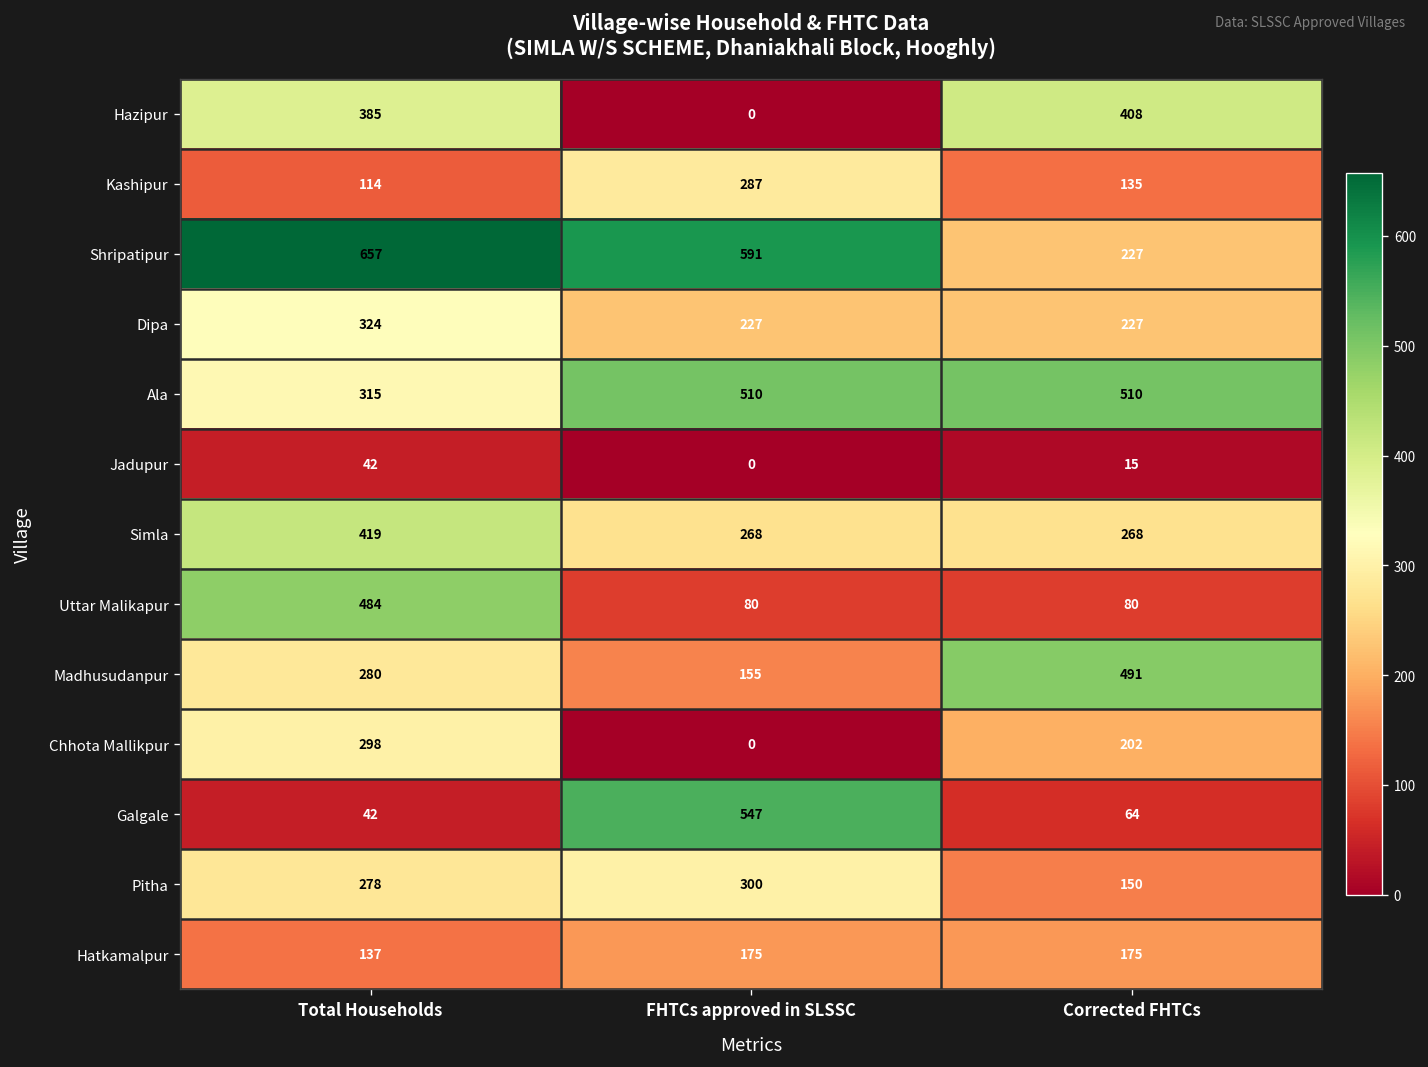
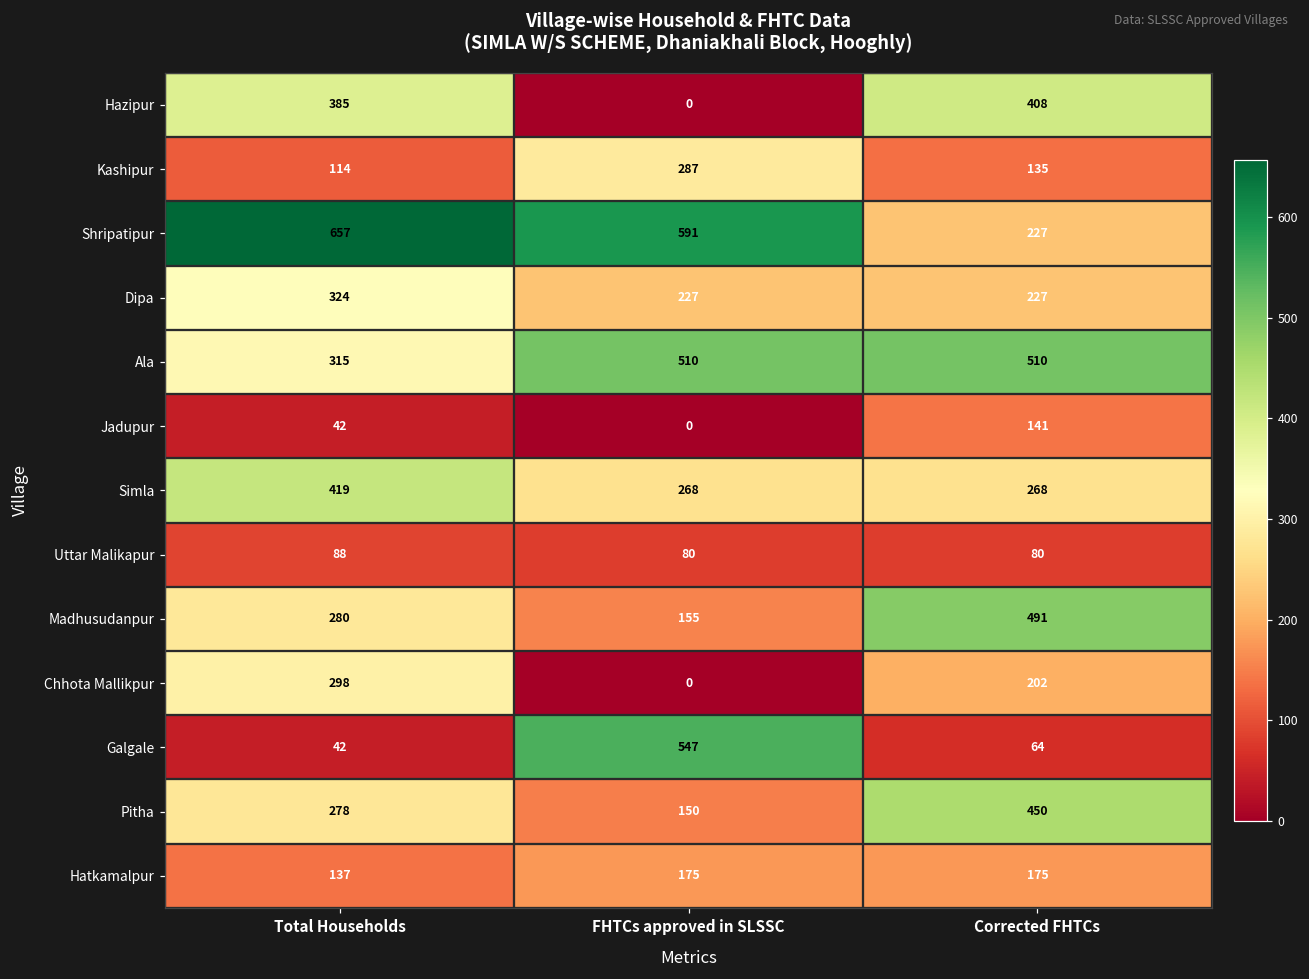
  {
    "Hazipur": {
      "Total Households": 385,
      "FHTCs approved in SLSSC": 0,
      "Corrected FHTCs": 408
    },
    "Kashipur": {
      "Total Households": 114,
      "FHTCs approved in SLSSC": 287,
      "Corrected FHTCs": 135
    },
    "Shripatipur": {
      "Total Households": 657,
      "FHTCs approved in SLSSC": 591,
      "Corrected FHTCs": 227
    },
    "Dipa": {
      "Total Households": 324,
      "FHTCs approved in SLSSC": 227,
      "Corrected FHTCs": 227
    },
    "Ala": {
      "Total Households": 315,
      "FHTCs approved in SLSSC": 510,
      "Corrected FHTCs": 510
    },
    "Jadupur": {
      "Total Households": 42,
      "FHTCs approved in SLSSC": 0,
-     "Corrected FHTCs": 15
+     "Corrected FHTCs": 141
    },
    "Simla": {
      "Total Households": 419,
      "FHTCs approved in SLSSC": 268,
      "Corrected FHTCs": 268
    },
    "Uttar Malikapur": {
-     "Total Households": 484,
+     "Total Households": 88,
      "FHTCs approved in SLSSC": 80,
      "Corrected FHTCs": 80
    },
    "Madhusudanpur": {
      "Total Households": 280,
      "FHTCs approved in SLSSC": 155,
      "Corrected FHTCs": 491
    },
    "Chhota Mallikpur": {
      "Total Households": 298,
      "FHTCs approved in SLSSC": 0,
      "Corrected FHTCs": 202
    },
    "Galgale": {
      "Total Households": 42,
      "FHTCs approved in SLSSC": 547,
      "Corrected FHTCs": 64
    },
    "Pitha": {
      "Total Households": 278,
-     "FHTCs approved in SLSSC": 300,
-     "Corrected FHTCs": 150
+     "FHTCs approved in SLSSC": 150,
+     "Corrected FHTCs": 450
    },
    "Hatkamalpur": {
      "Total Households": 137,
      "FHTCs approved in SLSSC": 175,
      "Corrected FHTCs": 175
    }
  }
